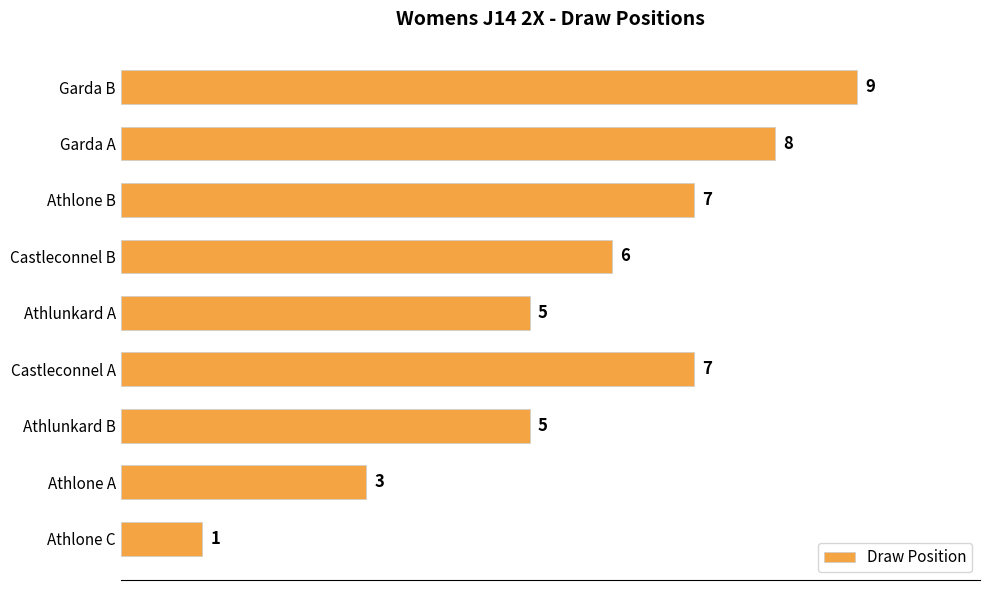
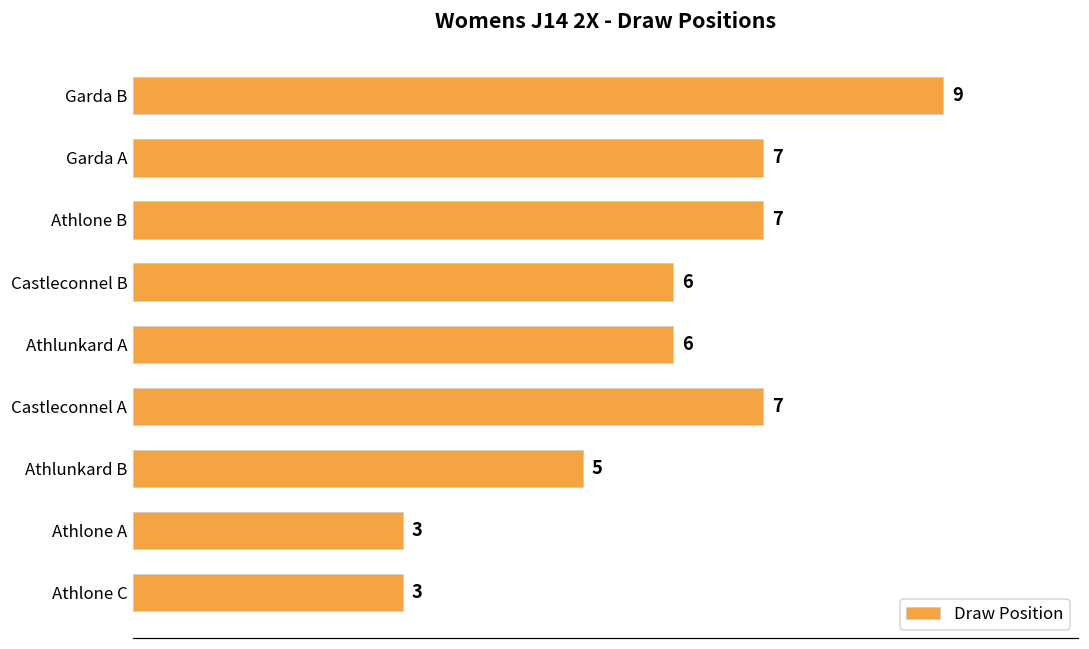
  {
    "Garda B": 9,
-   "Garda A": 8,
+   "Garda A": 7,
    "Athlone B": 7,
    "Castleconnel B": 6,
-   "Athlunkard A": 5,
+   "Athlunkard A": 6,
    "Castleconnel A": 7,
    "Athlunkard B": 5,
    "Athlone A": 3,
-   "Athlone C": 1
+   "Athlone C": 3
  }
